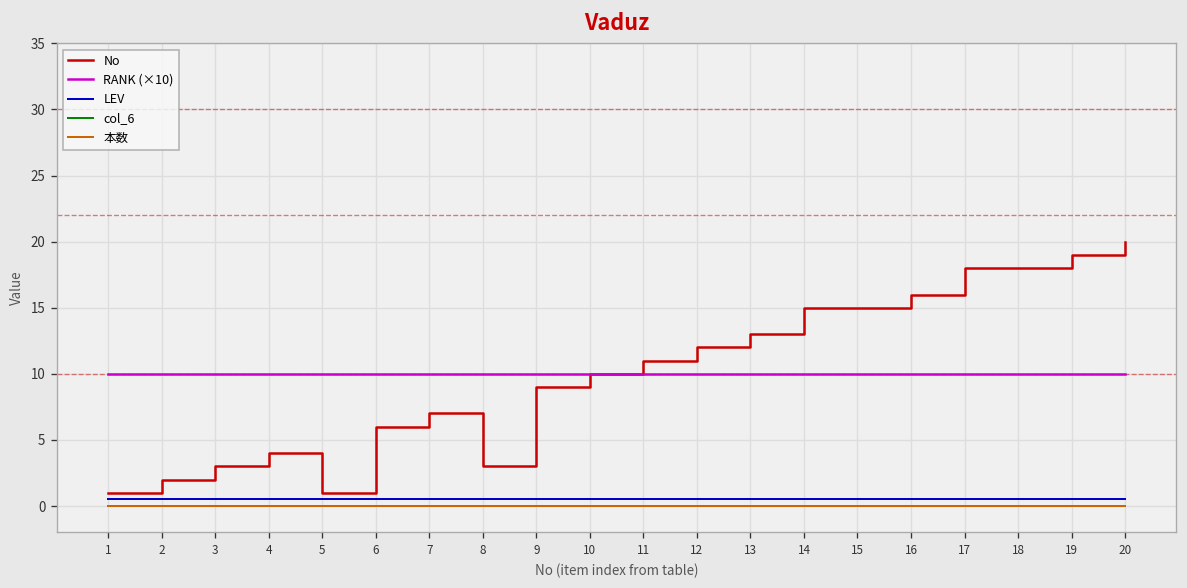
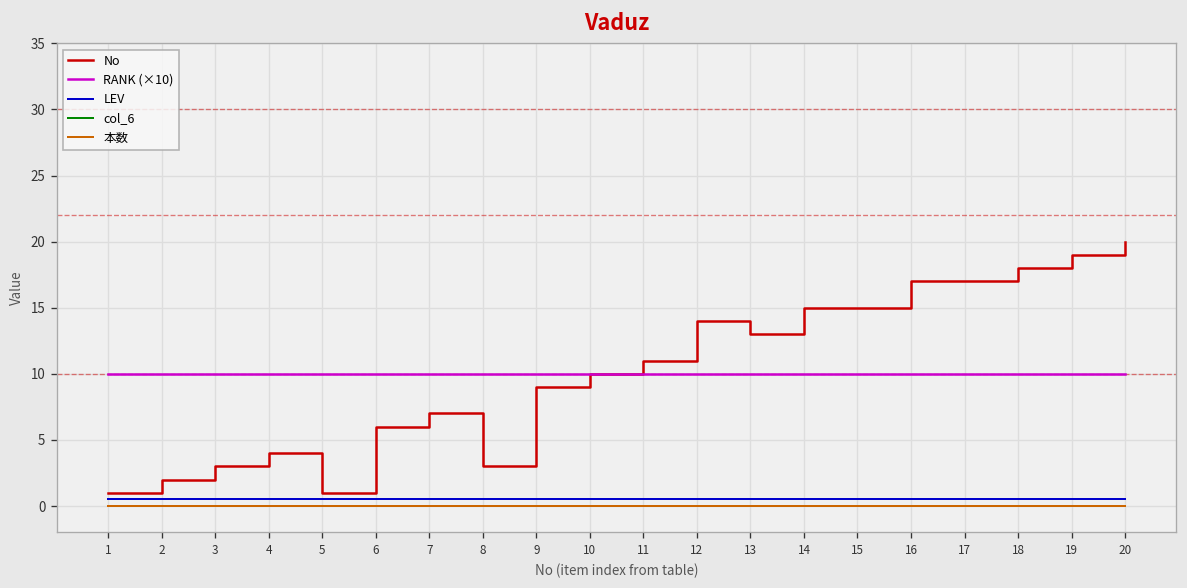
  {
    "No": {
      "1": 1,
      "2": 2,
      "3": 3,
      "4": 4,
      "5": 1,
      "6": 6,
      "7": 7,
      "8": 3,
      "9": 9,
      "11": 11,
-     "12": 12,
+     "12": 14,
      "13": 13,
      "14": 15,
      "15": 15,
-     "16": 16,
-     "17": 18,
+     "16": 17,
+     "17": 17,
      "18": 18,
      "19": 19,
      "20": 20
    },
    "RANK (×10)": {
      "1": 10,
      "2": 10,
      "3": 10,
      "4": 10,
      "5": 10,
      "6": 10,
      "7": 10,
      "8": 10,
      "9": 10,
      "11": 10,
      "12": 10,
      "13": 10,
      "14": 10,
      "15": 10,
      "16": 10,
      "17": 10,
      "18": 10,
      "19": 10,
      "20": 10
    },
    "LEV": {
      "1": 0.5,
      "2": 0.5,
      "3": 0.5,
      "4": 0.5,
      "5": 0.5,
      "6": 0.5,
      "7": 0.5,
      "8": 0.5,
      "9": 0.5,
      "10": 0.5,
      "11": 0.5,
      "12": 0.5,
      "13": 0.5,
      "14": 0.5,
      "15": 0.5,
      "16": 0.5,
      "17": 0.5,
      "18": 0.5,
      "19": 0.5,
      "20": 0.5
    },
    "本数": {
      "1": 0,
      "2": 0,
      "3": 0,
      "4": 0,
      "5": 0,
      "6": 0,
      "7": 0,
      "8": 0,
      "9": 0,
      "10": 0,
      "11": 0,
      "12": 0,
      "13": 0,
      "14": 0,
      "15": 0,
      "16": 0,
      "17": 0,
      "18": 0,
      "19": 0,
      "20": 0
    }
  }
